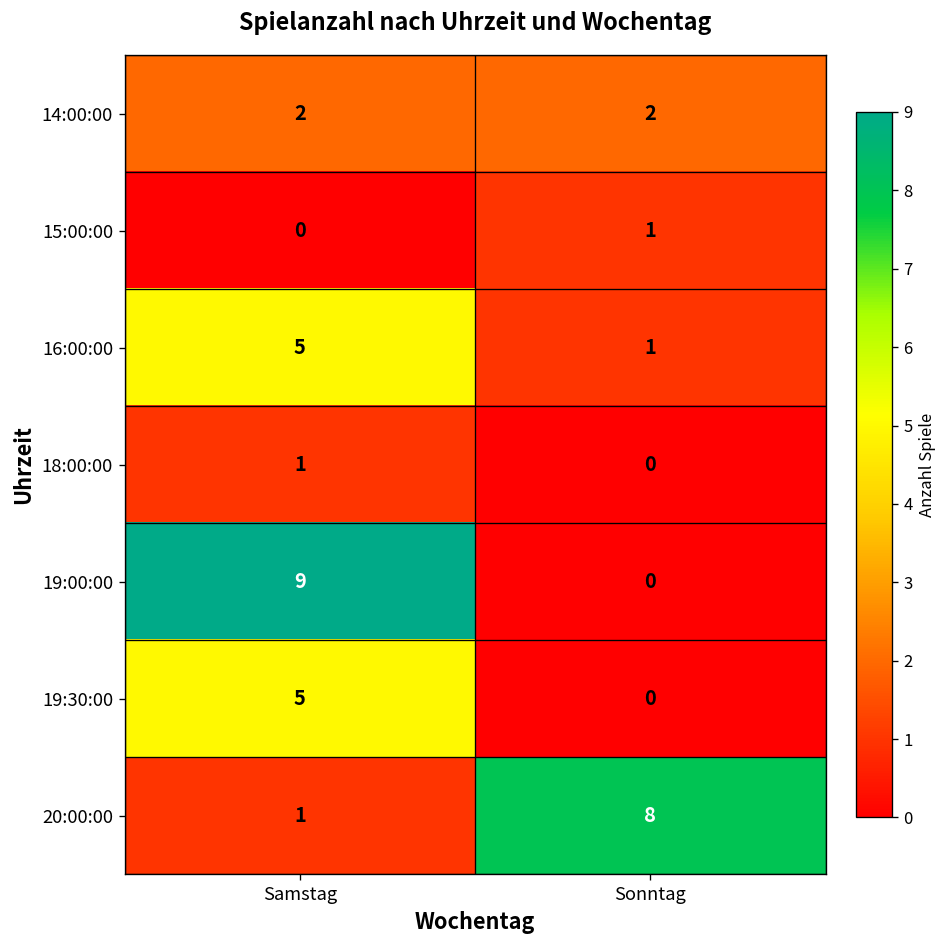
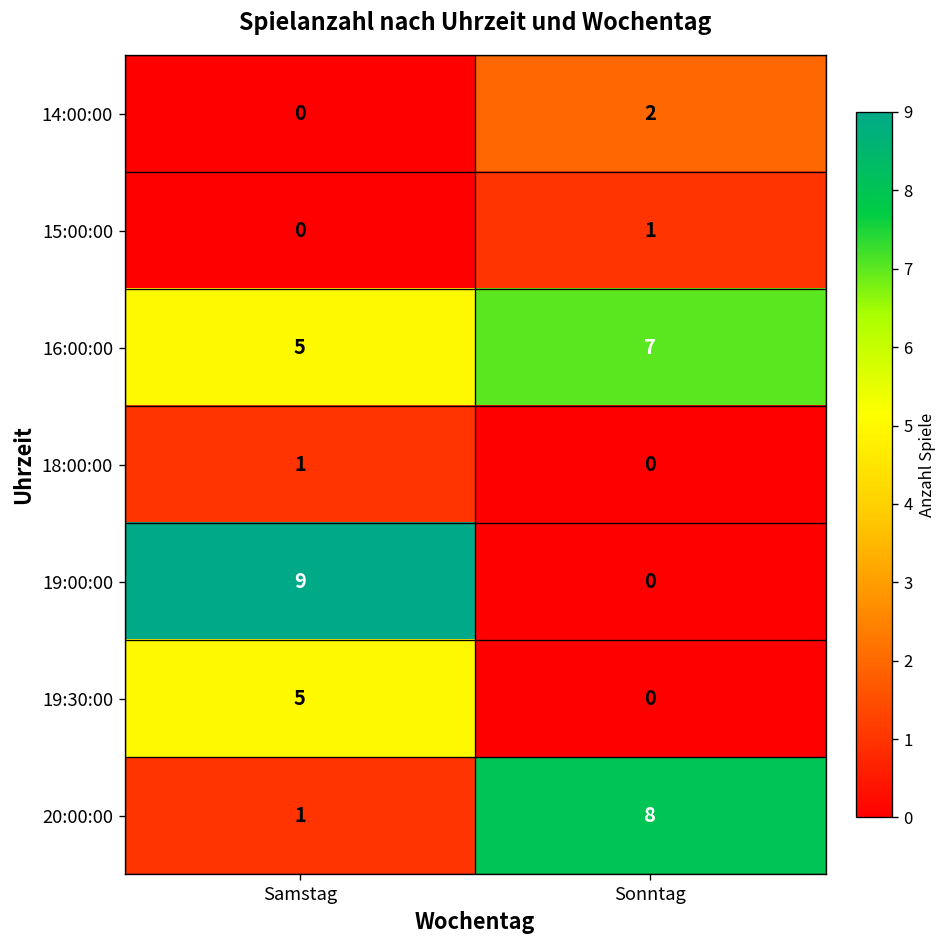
  {
    "14:00:00": {
-     "Samstag": 2,
+     "Samstag": 0,
      "Sonntag": 2
    },
    "15:00:00": {
      "Samstag": 0,
      "Sonntag": 1
    },
    "16:00:00": {
      "Samstag": 5,
-     "Sonntag": 1
+     "Sonntag": 7
    },
    "18:00:00": {
      "Samstag": 1,
      "Sonntag": 0
    },
    "19:00:00": {
      "Samstag": 9,
      "Sonntag": 0
    },
    "19:30:00": {
      "Samstag": 5,
      "Sonntag": 0
    },
    "20:00:00": {
      "Samstag": 1,
      "Sonntag": 8
    }
  }
